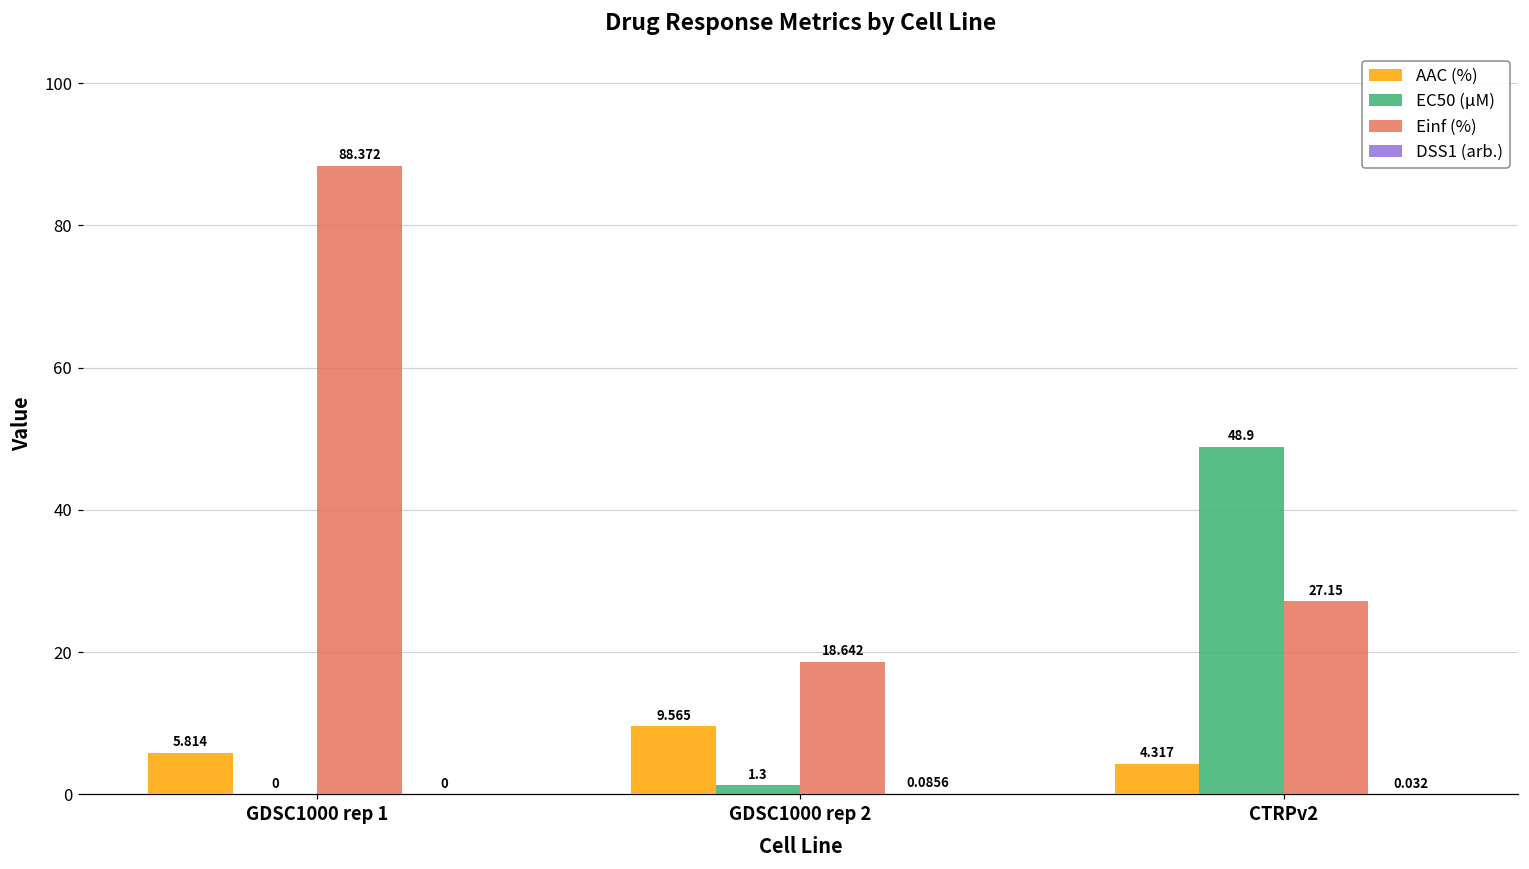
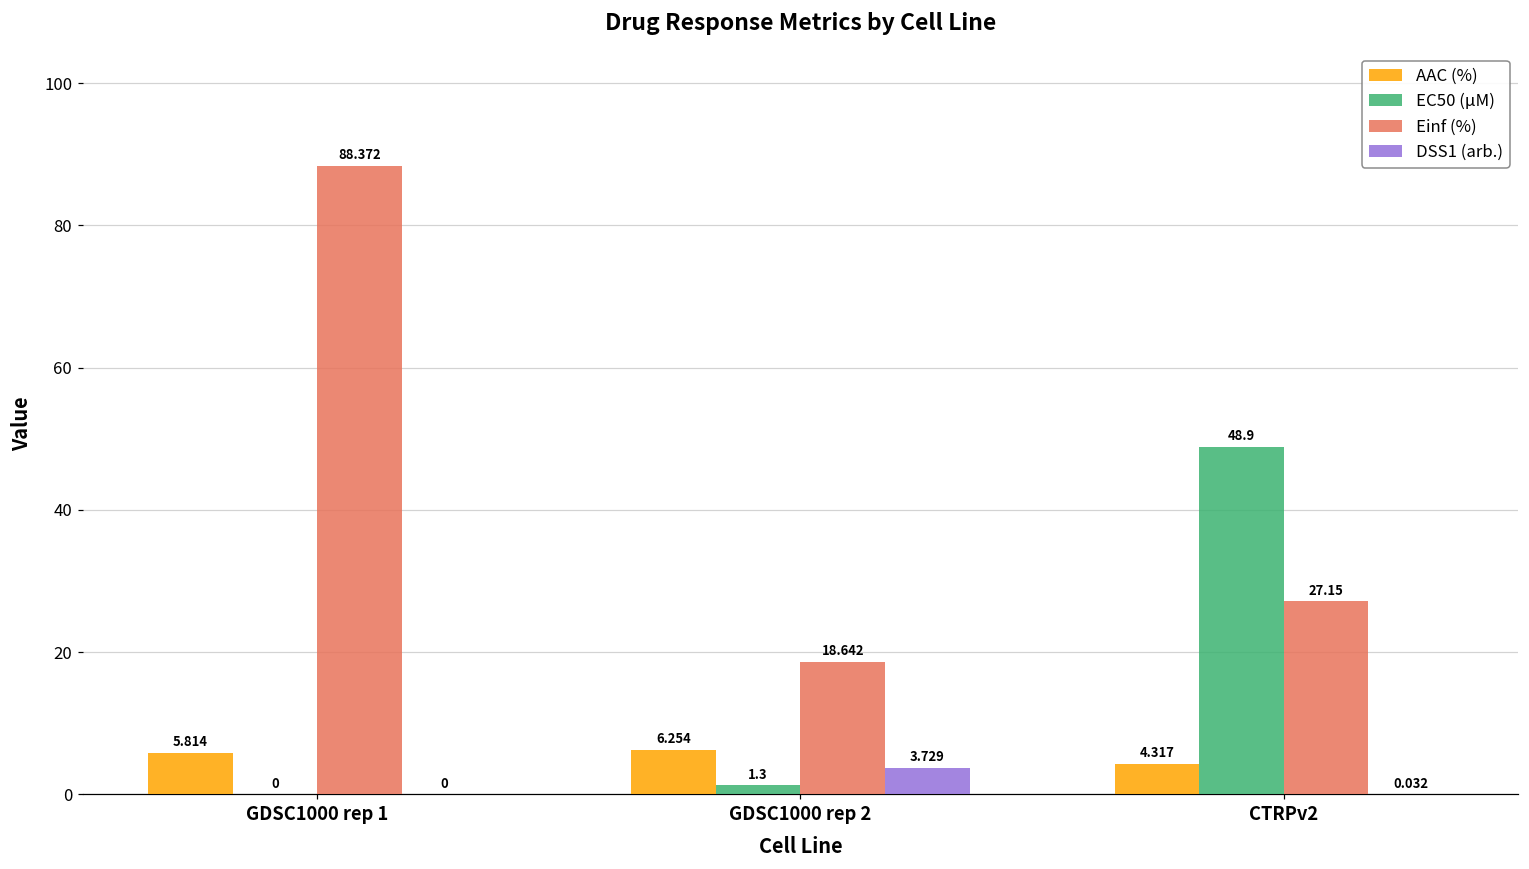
  {
    "AAC (%)": {
      "GDSC1000 rep 1": 5.814,
-     "GDSC1000 rep 2": 9.565,
+     "GDSC1000 rep 2": 6.254,
      "CTRPv2": 4.317
    },
    "EC50 (µM)": {
      "GDSC1000 rep 1": 0,
      "GDSC1000 rep 2": 1.3,
      "CTRPv2": 48.9
    },
    "Einf (%)": {
      "GDSC1000 rep 1": 88.372,
      "GDSC1000 rep 2": 18.642,
      "CTRPv2": 27.15
    },
    "DSS1 (arb.)": {
      "GDSC1000 rep 1": 0,
-     "GDSC1000 rep 2": 0.0856,
+     "GDSC1000 rep 2": 3.729,
      "CTRPv2": 0.032
    }
  }
